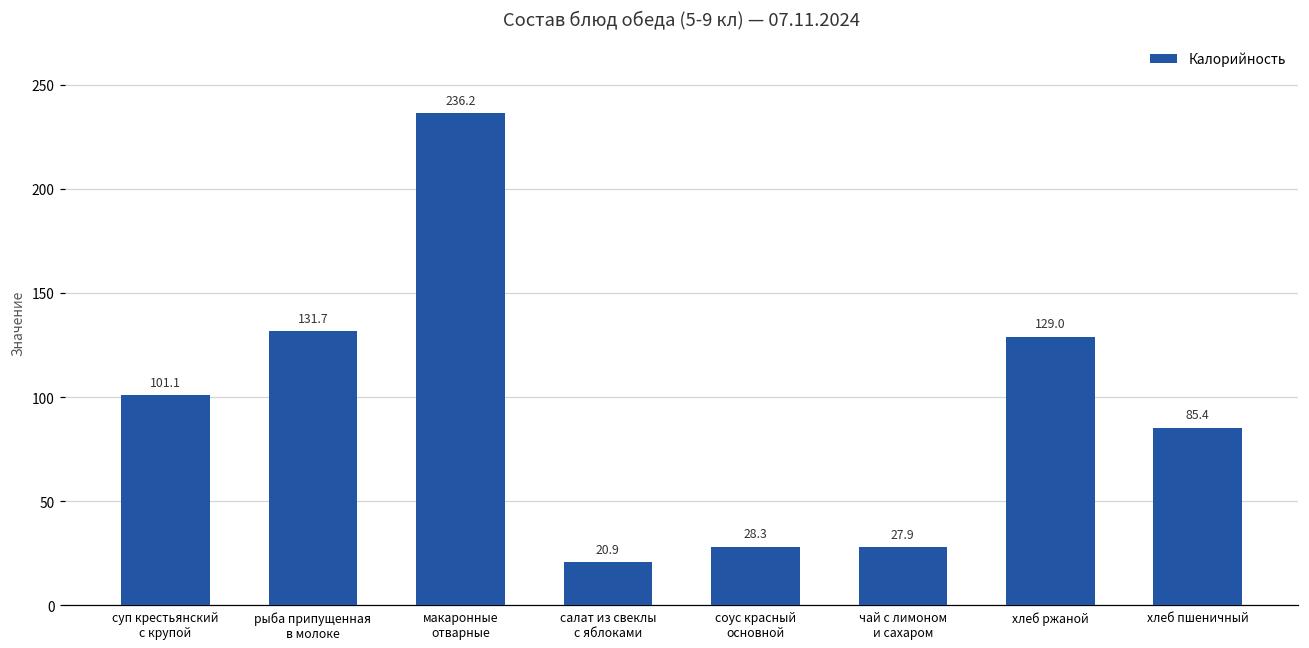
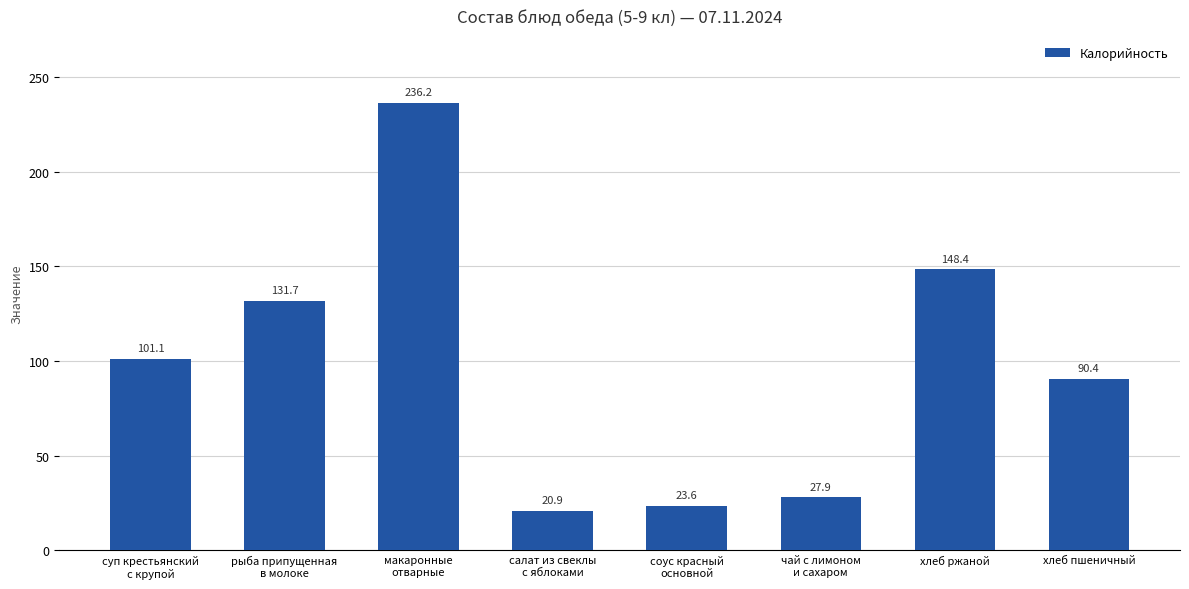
  {
    "суп крестьянский с крупой": 101.1,
    "рыба припущенная в молоке": 131.7,
    "макаронные отварные": 236.2,
    "салат из свеклы с яблоками": 20.9,
-   "соус красный основной": 28.3,
+   "соус красный основной": 23.6,
    "чай с лимоном и сахаром": 27.9,
-   "хлеб ржаной": 129.0,
-   "хлеб пшеничный": 85.4
+   "хлеб ржаной": 148.4,
+   "хлеб пшеничный": 90.4
  }
